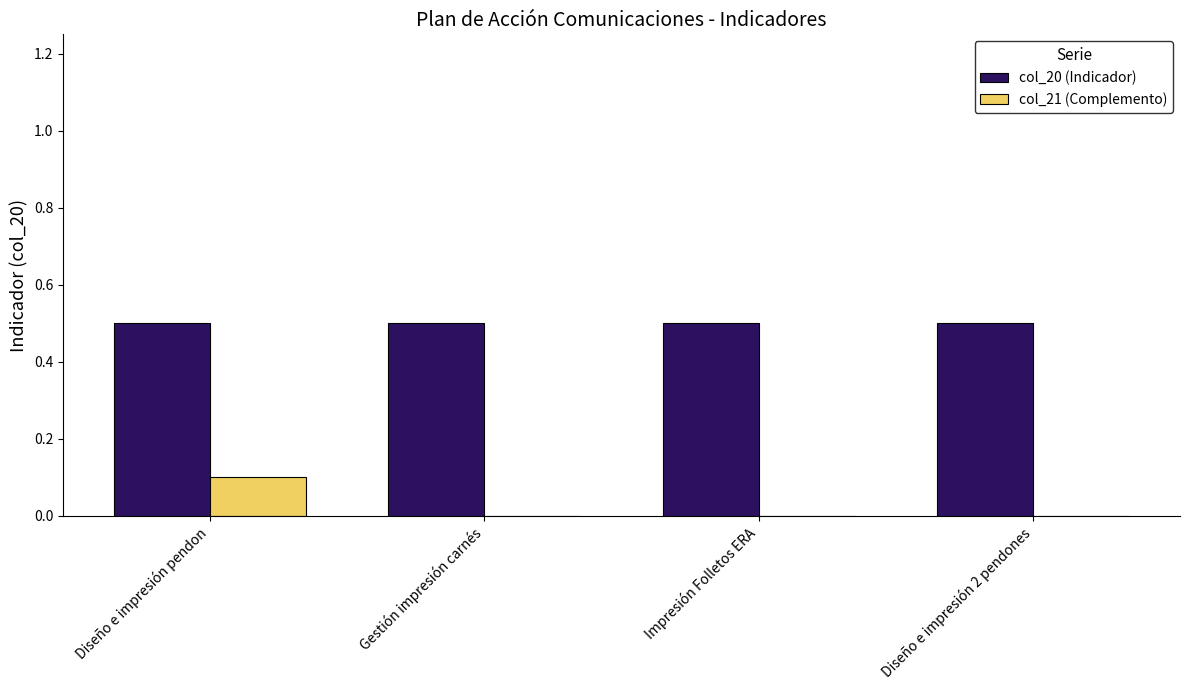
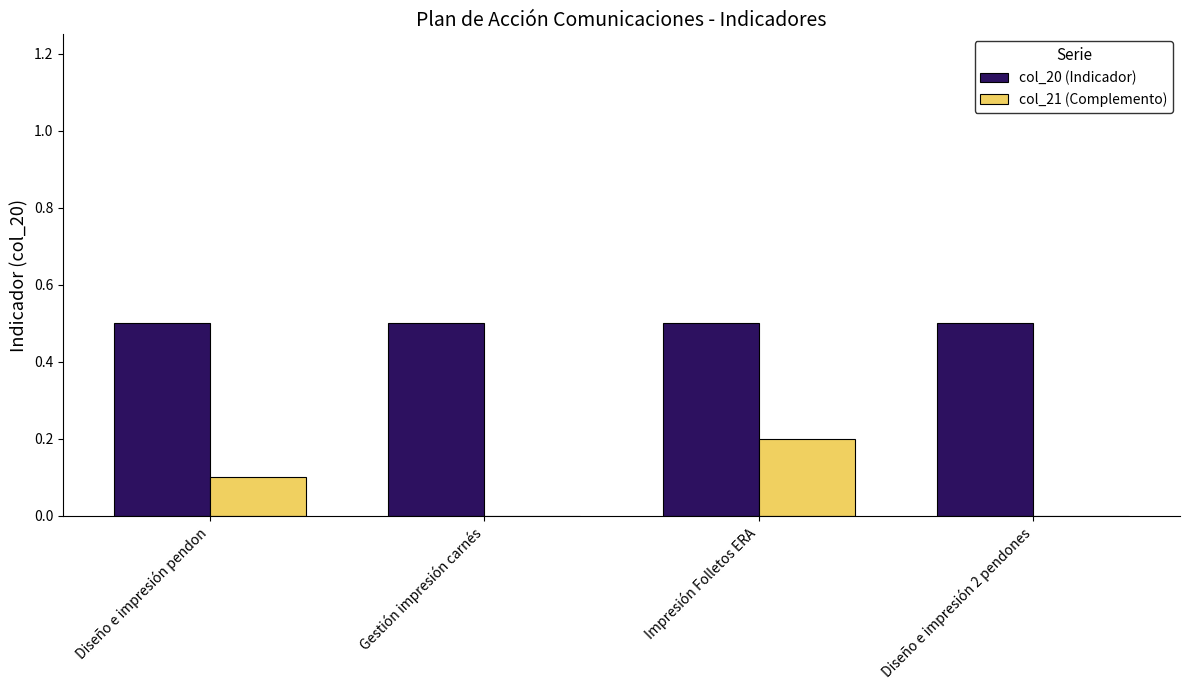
  {
    "col_20 (Indicador)": {
      "Diseño e impresión pendon": 0.5,
      "Gestión impresión carnés": 0.5,
      "Impresión Folletos ERA": 0.5,
      "Diseño e impresión 2 pendones": 0.5
    },
    "col_21 (Complemento)": {
      "Diseño e impresión pendon": 0.1,
      "Gestión impresión carnés": 0.0,
-     "Impresión Folletos ERA": 0.0,
+     "Impresión Folletos ERA": 0.2,
      "Diseño e impresión 2 pendones": 0.0
    }
  }
